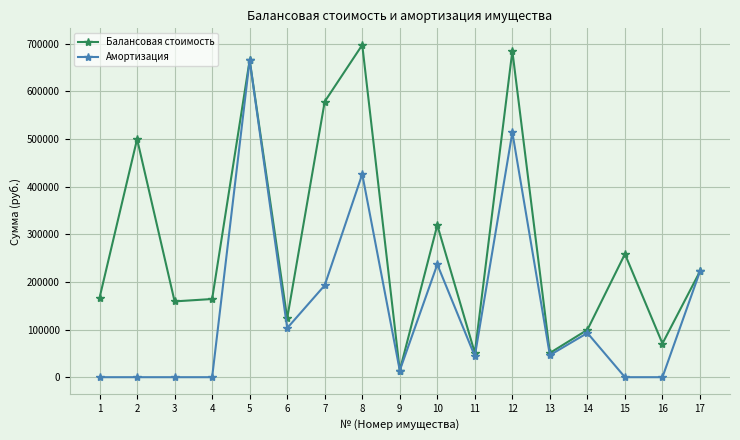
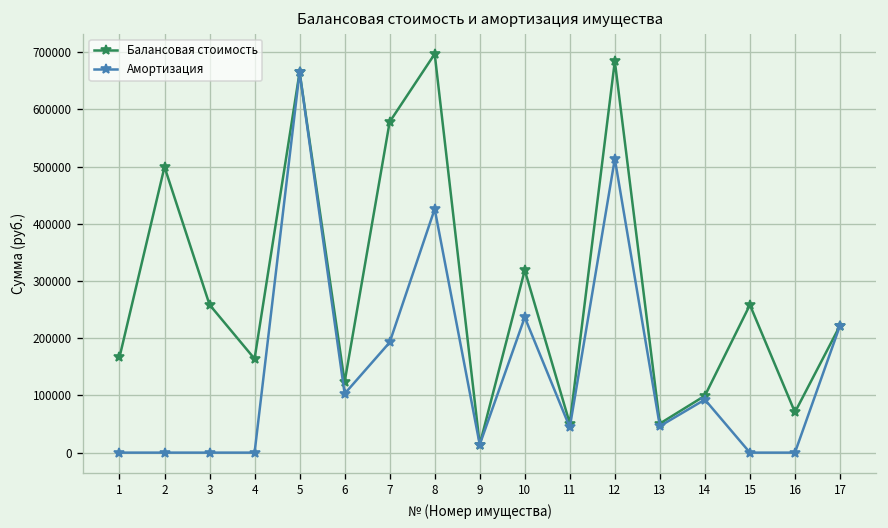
  {
    "Балансовая стоимость": {
      "1": 170000,
      "2": 500000,
-     "3": 160000,
+     "3": 260000,
      "4": 160000,
      "6": 120000,
      "7": 580000,
      "8": 700000,
      "10": 320000,
      "11": 50000,
      "12": 680000,
      "14": 100000,
      "15": 260000,
      "16": 70000
    },
    "Амортизация": {
      "1": 0,
      "2": 0,
      "3": 0,
      "4": 0,
      "6": 100000,
      "7": 190000,
      "8": 430000,
      "10": 240000,
      "11": 40000,
      "12": 510000,
      "14": 90000,
      "15": 0,
      "16": 0
    }
  }
